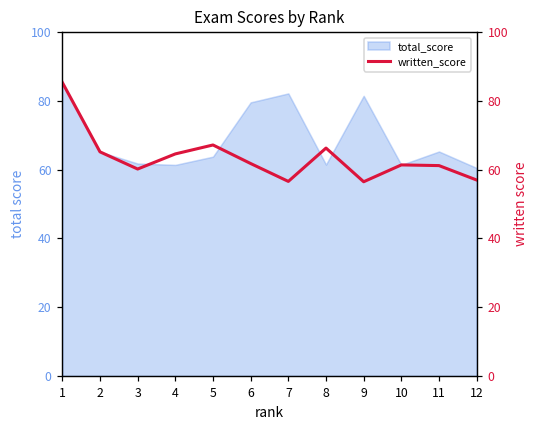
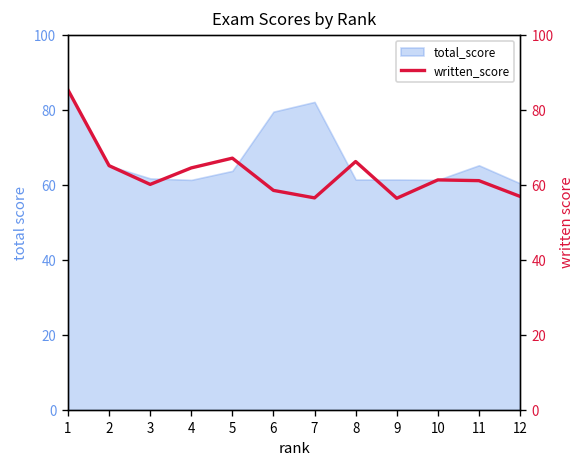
  {
    "total_score": {
      "1": 85,
      "2": 65,
      "3": 62,
      "4": 61,
      "5": 64,
      "6": 80,
      "7": 82,
      "8": 62,
-     "9": 82,
+     "9": 62,
      "10": 61,
      "11": 65,
      "12": 61
    },
    "written_score": {
      "1": 85,
      "2": 65,
      "3": 60,
      "4": 65,
      "5": 67,
-     "6": 62,
+     "6": 59,
      "7": 57,
      "8": 66,
      "9": 57,
      "10": 61,
      "11": 61,
      "12": 57
    }
  }
